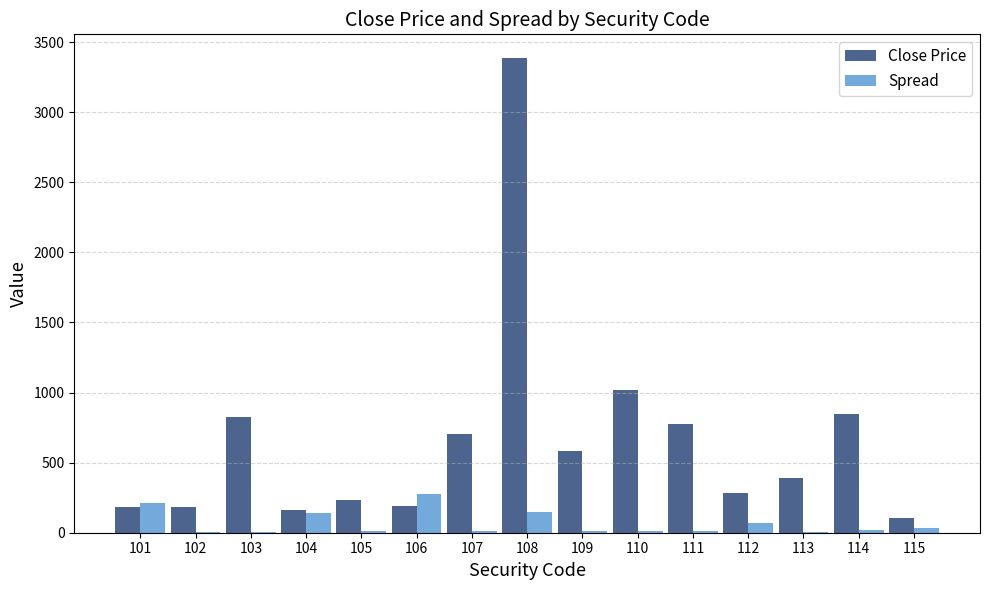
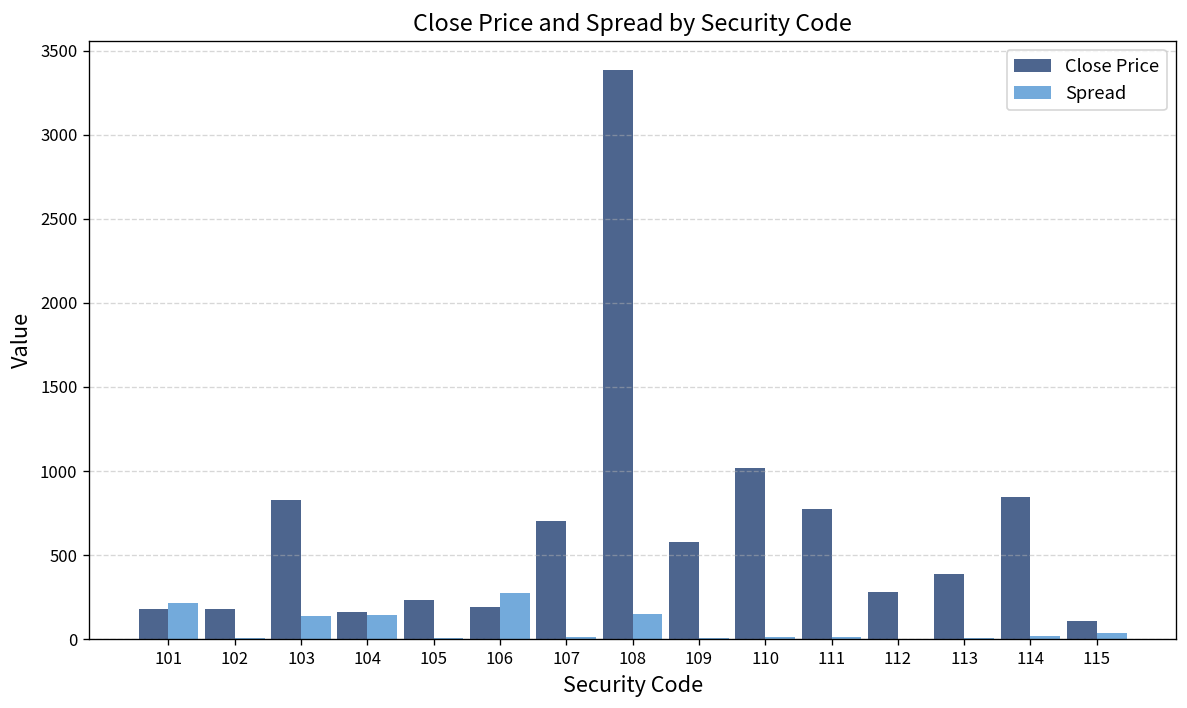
  {
    "Close Price": {
      "101": 180,
      "102": 180,
      "103": 830,
      "104": 160,
      "105": 230,
      "106": 190,
      "107": 700,
      "108": 3390,
      "109": 580,
      "110": 1020,
      "111": 780,
      "112": 280,
      "113": 390,
      "114": 850,
      "115": 110
    },
    "Spread": {
      "101": 220,
-     "103": 10,
+     "103": 140,
      "104": 140,
      "106": 280,
      "108": 150,
-     "112": 70,
+     "112": 0,
      "114": 20,
      "115": 40
    }
  }
